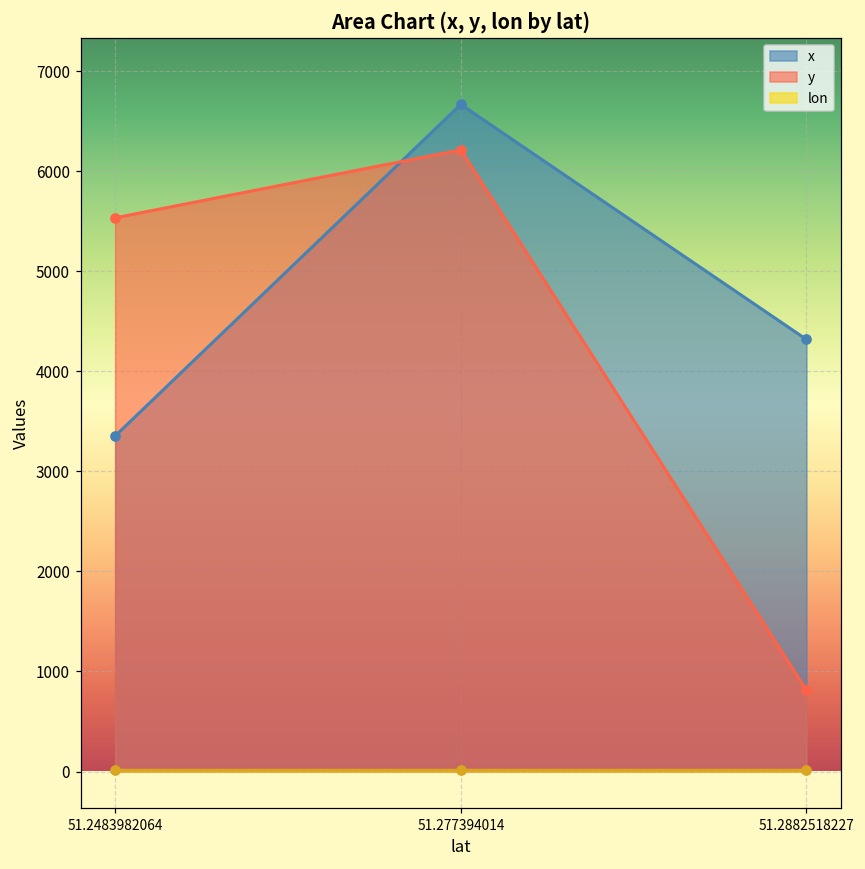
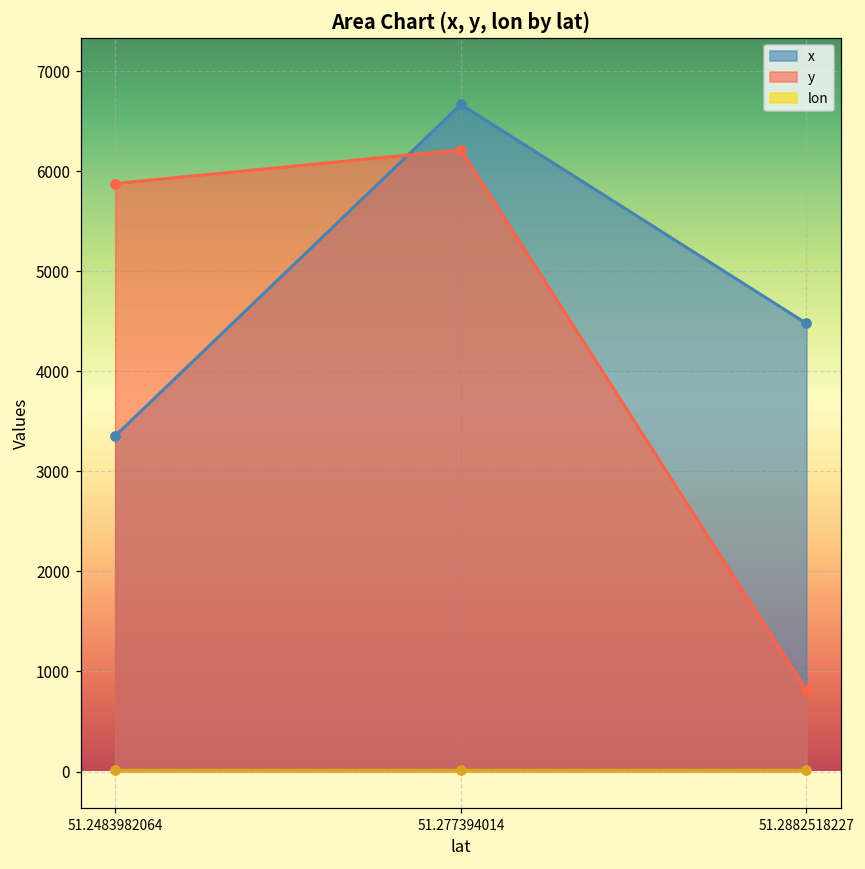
  {
    "x": {
      "51.2483982064": 3400,
      "51.277394014": 6700,
-     "51.2882518227": 4300
+     "51.2882518227": 4500
    },
    "y": {
-     "51.2483982064": 5500,
+     "51.2483982064": 5900,
      "51.277394014": 6200,
      "51.2882518227": 800
    },
    "lon": {
      "51.2483982064": 0,
      "51.277394014": 0,
      "51.2882518227": 0
    }
  }
